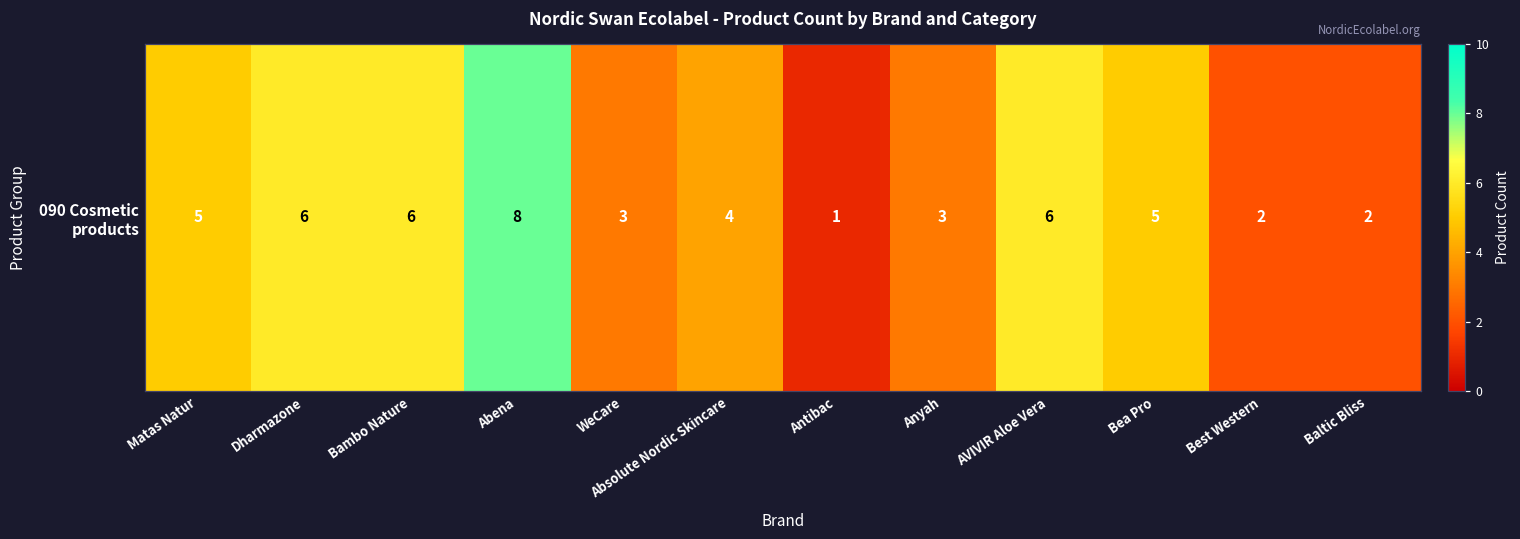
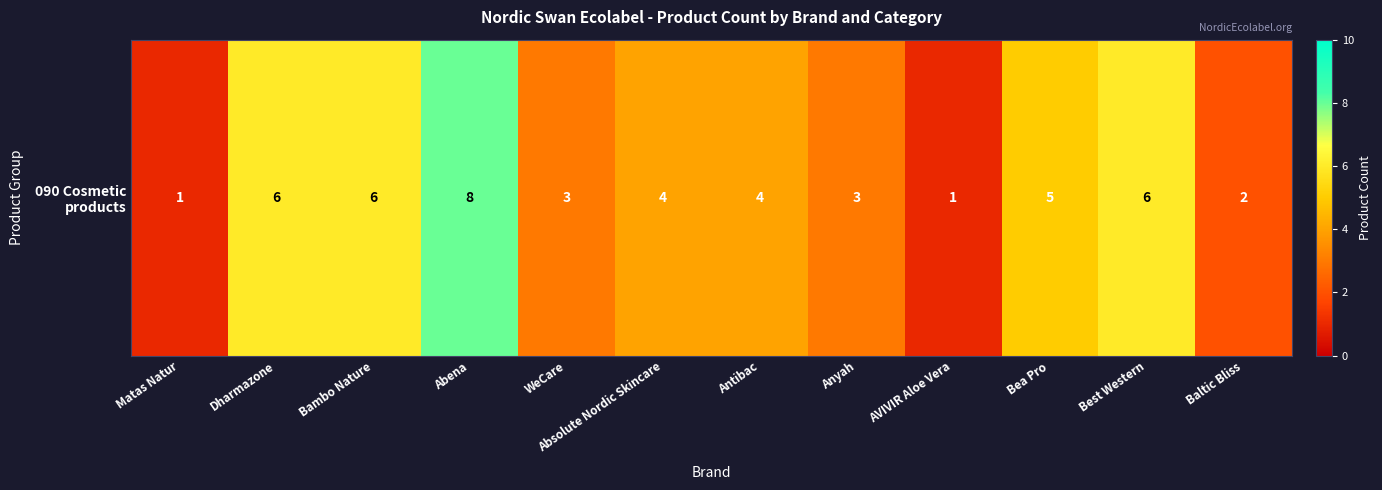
  {
    "090 Cosmetic products": {
-     "Matas Natur": 5,
+     "Matas Natur": 1,
      "Dharmazone": 6,
      "Bambo Nature": 6,
      "Abena": 8,
      "WeCare": 3,
      "Absolute Nordic Skincare": 4,
-     "Antibac": 1,
+     "Antibac": 4,
      "Anyah": 3,
-     "AVIVIR Aloe Vera": 6,
+     "AVIVIR Aloe Vera": 1,
      "Bea Pro": 5,
-     "Best Western": 2,
+     "Best Western": 6,
      "Baltic Bliss": 2
    }
  }
